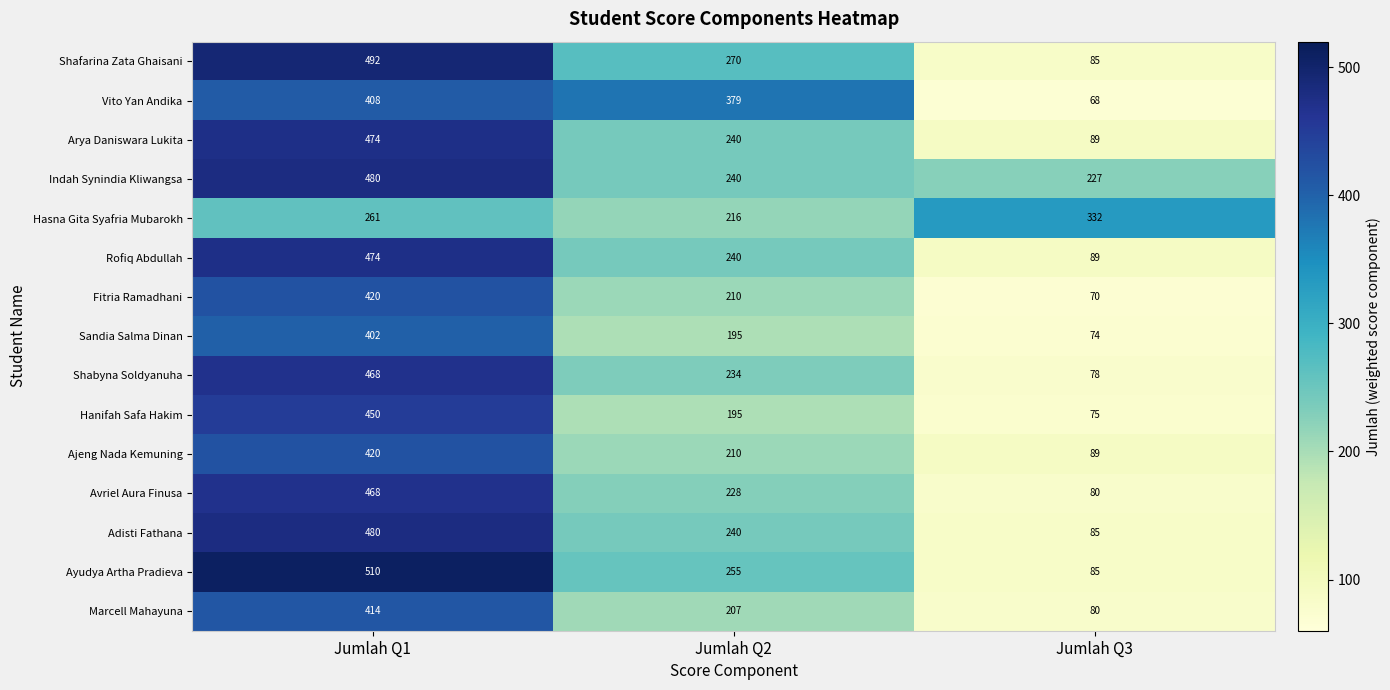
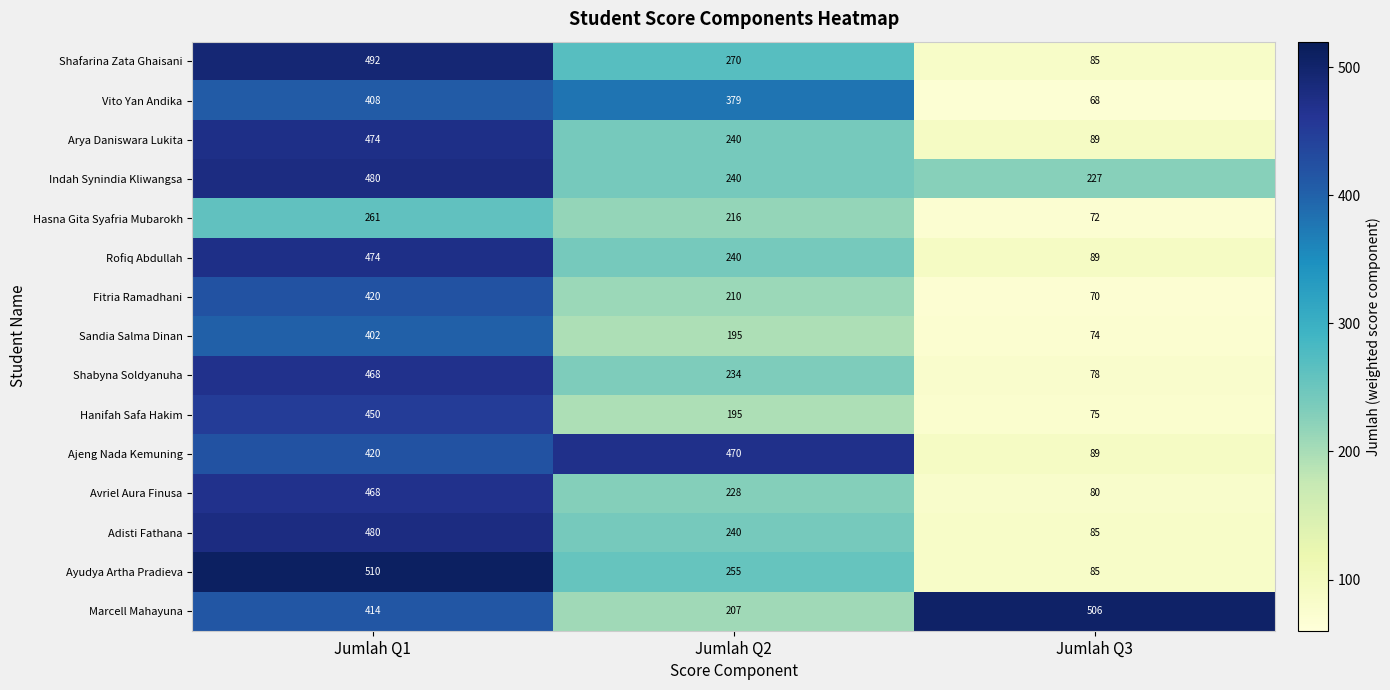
  {
    "Shafarina Zata Ghaisani": {
      "Jumlah Q1": 492,
      "Jumlah Q2": 270,
      "Jumlah Q3": 85
    },
    "Vito Yan Andika": {
      "Jumlah Q1": 408,
      "Jumlah Q2": 379,
      "Jumlah Q3": 68
    },
    "Arya Daniswara Lukita": {
      "Jumlah Q1": 474,
      "Jumlah Q2": 240,
      "Jumlah Q3": 89
    },
    "Indah Synindia Kliwangsa": {
      "Jumlah Q1": 480,
      "Jumlah Q2": 240,
      "Jumlah Q3": 227
    },
    "Hasna Gita Syafria Mubarokh": {
      "Jumlah Q1": 261,
      "Jumlah Q2": 216,
-     "Jumlah Q3": 332
+     "Jumlah Q3": 72
    },
    "Rofiq Abdullah": {
      "Jumlah Q1": 474,
      "Jumlah Q2": 240,
      "Jumlah Q3": 89
    },
    "Fitria Ramadhani": {
      "Jumlah Q1": 420,
      "Jumlah Q2": 210,
      "Jumlah Q3": 70
    },
    "Sandia Salma Dinan": {
      "Jumlah Q1": 402,
      "Jumlah Q2": 195,
      "Jumlah Q3": 74
    },
    "Shabyna Soldyanuha": {
      "Jumlah Q1": 468,
      "Jumlah Q2": 234,
      "Jumlah Q3": 78
    },
    "Hanifah Safa Hakim": {
      "Jumlah Q1": 450,
      "Jumlah Q2": 195,
      "Jumlah Q3": 75
    },
    "Ajeng Nada Kemuning": {
      "Jumlah Q1": 420,
-     "Jumlah Q2": 210,
+     "Jumlah Q2": 470,
      "Jumlah Q3": 89
    },
    "Avriel Aura Finusa": {
      "Jumlah Q1": 468,
      "Jumlah Q2": 228,
      "Jumlah Q3": 80
    },
    "Adisti Fathana": {
      "Jumlah Q1": 480,
      "Jumlah Q2": 240,
      "Jumlah Q3": 85
    },
    "Ayudya Artha Pradieva": {
      "Jumlah Q1": 510,
      "Jumlah Q2": 255,
      "Jumlah Q3": 85
    },
    "Marcell Mahayuna": {
      "Jumlah Q1": 414,
      "Jumlah Q2": 207,
-     "Jumlah Q3": 80
+     "Jumlah Q3": 506
    }
  }
